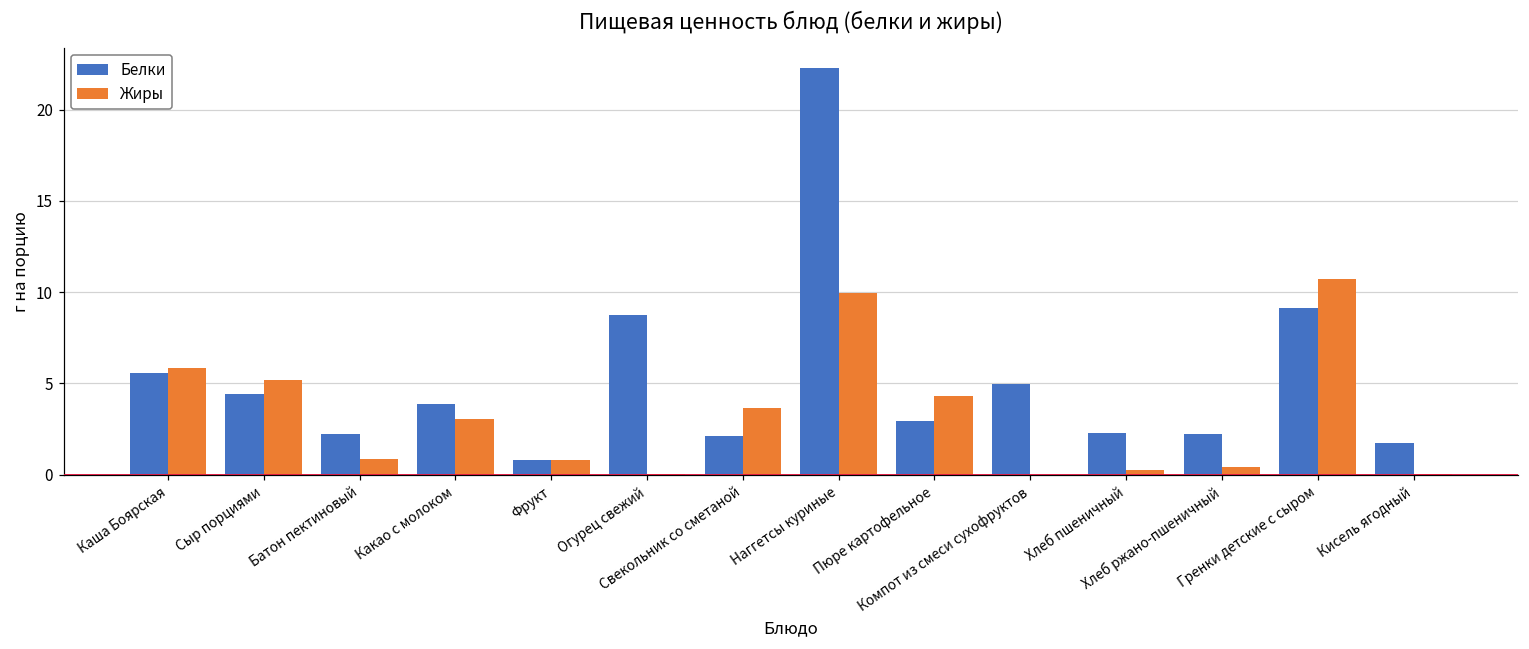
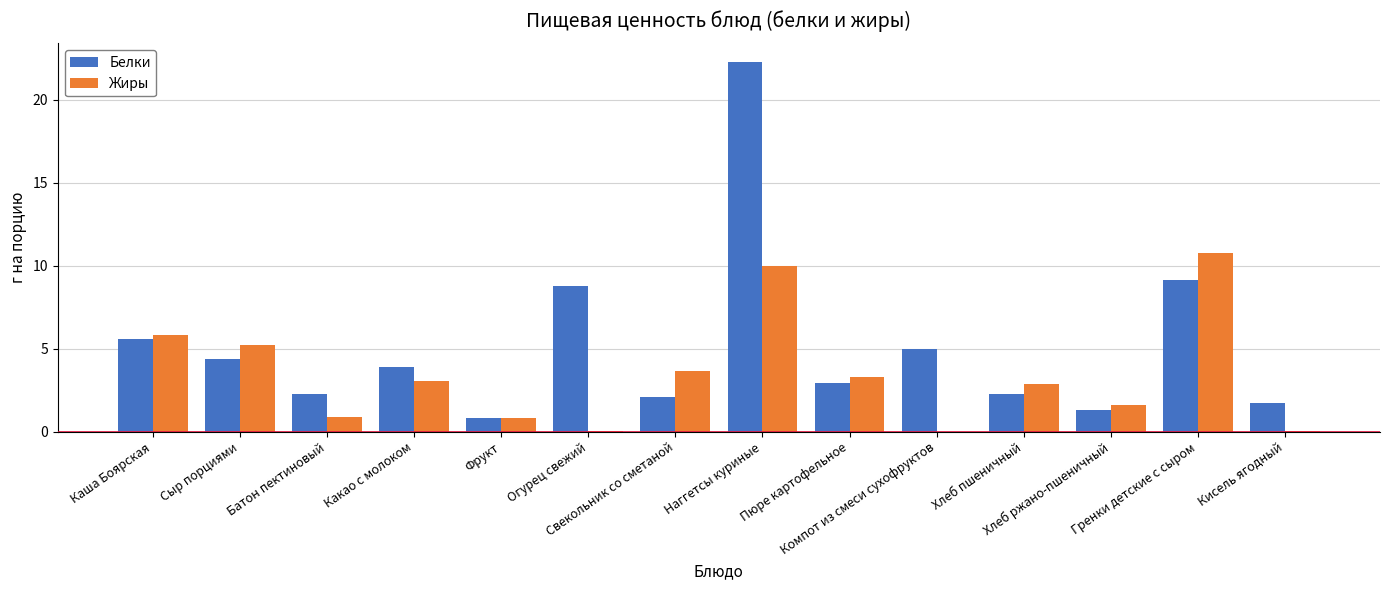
  {
    "Белки": {
      "Каша Боярская": 5.6,
      "Сыр порциями": 4.4,
      "Батон пектиновый": 2.3,
      "Какао с молоком": 3.9,
      "Фрукт": 0.8,
      "Огурец свежий": 8.8,
      "Свекольник со сметаной": 2.1,
      "Наггетсы куриные": 22.3,
      "Пюре картофельное": 2.9,
      "Компот из смеси сухофруктов": 5.0,
      "Хлеб пшеничный": 2.3,
-     "Хлеб ржано-пшеничный": 2.2,
+     "Хлеб ржано-пшеничный": 1.3,
      "Гренки детские с сыром": 9.1,
      "Кисель ягодный": 1.7
    },
    "Жиры": {
      "Каша Боярская": 5.8,
      "Сыр порциями": 5.2,
      "Батон пектиновый": 0.9,
      "Какао с молоком": 3.1,
      "Фрукт": 0.8,
      "Свекольник со сметаной": 3.7,
      "Наггетсы куриные": 10.0,
-     "Пюре картофельное": 4.3,
+     "Пюре картофельное": 3.3,
      "Компот из смеси сухофруктов": 0.0,
-     "Хлеб пшеничный": 0.2,
-     "Хлеб ржано-пшеничный": 0.4,
+     "Хлеб пшеничный": 2.9,
+     "Хлеб ржано-пшеничный": 1.6,
      "Гренки детские с сыром": 10.7
    }
  }
